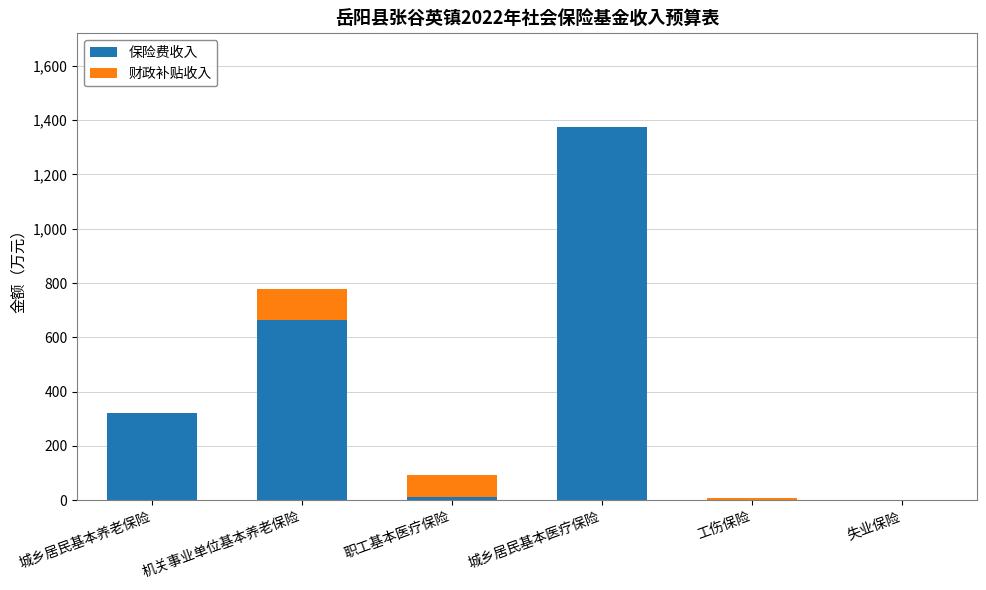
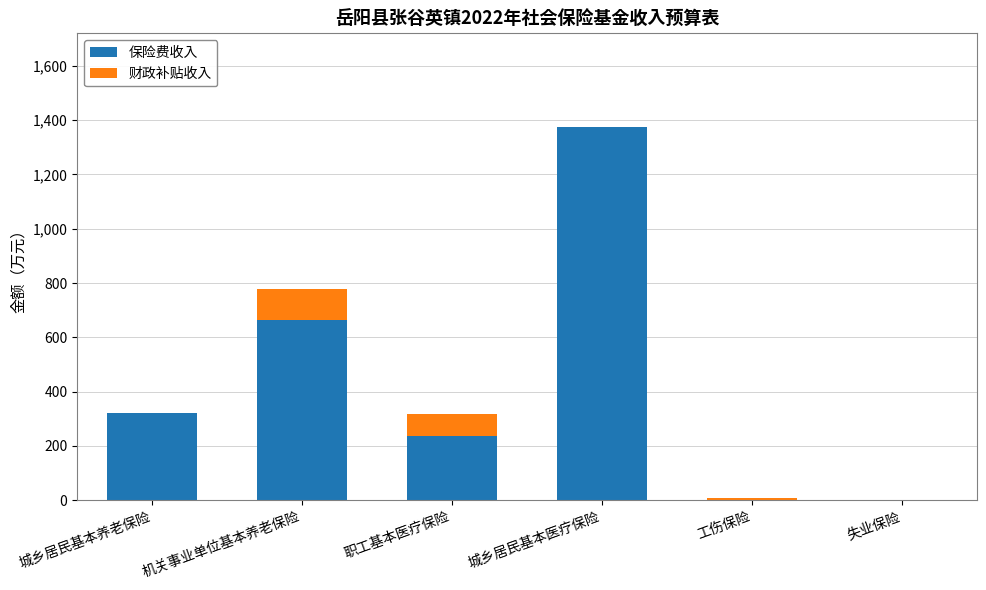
  {
    "保险费收入": {
      "城乡居民基本养老保险": "320",
      "机关事业单位基本养老保险": "660",
-     "职工基本医疗保险": "10",
+     "职工基本医疗保险": "240",
      "城乡居民基本医疗保险": "1,380",
      "工伤保险": "0",
      "失业保险": "0"
    },
    "财政补贴收入": {
      "城乡居民基本养老保险": "0",
      "机关事业单位基本养老保险": "120",
      "职工基本医疗保险": "80",
      "城乡居民基本医疗保险": "0",
      "失业保险": "0"
    }
  }
